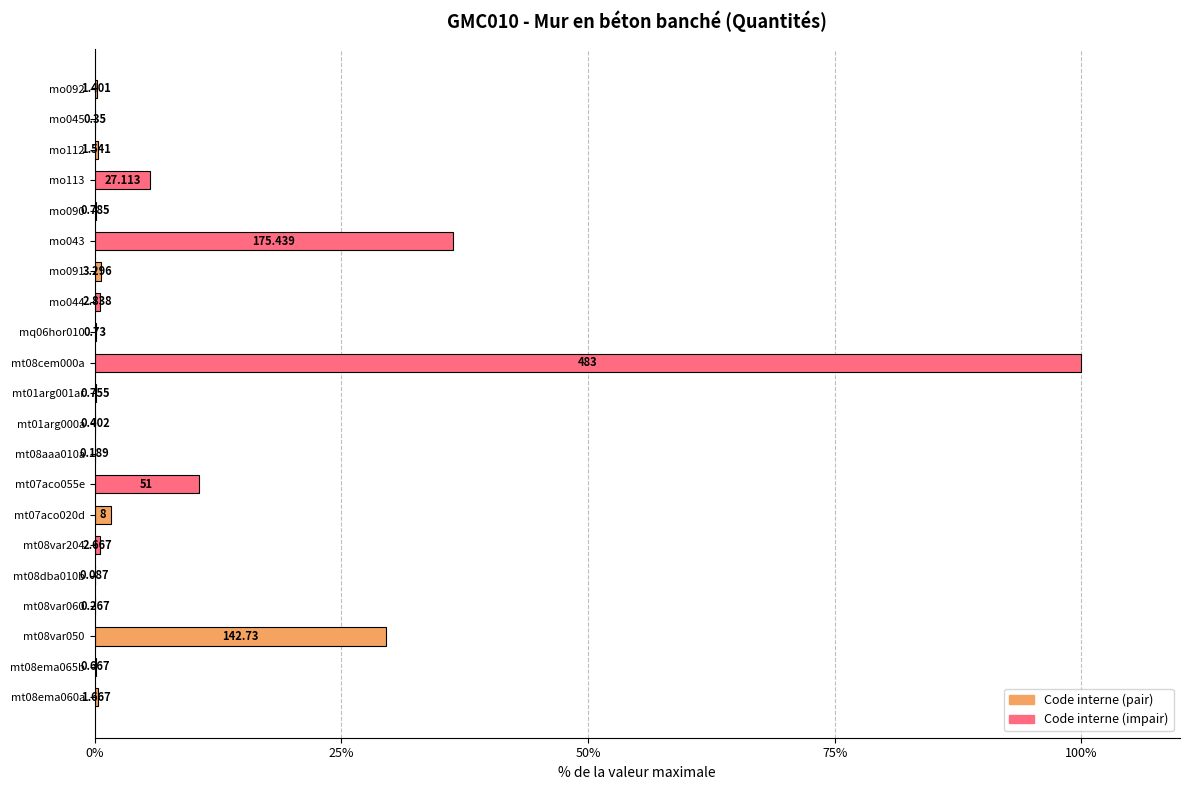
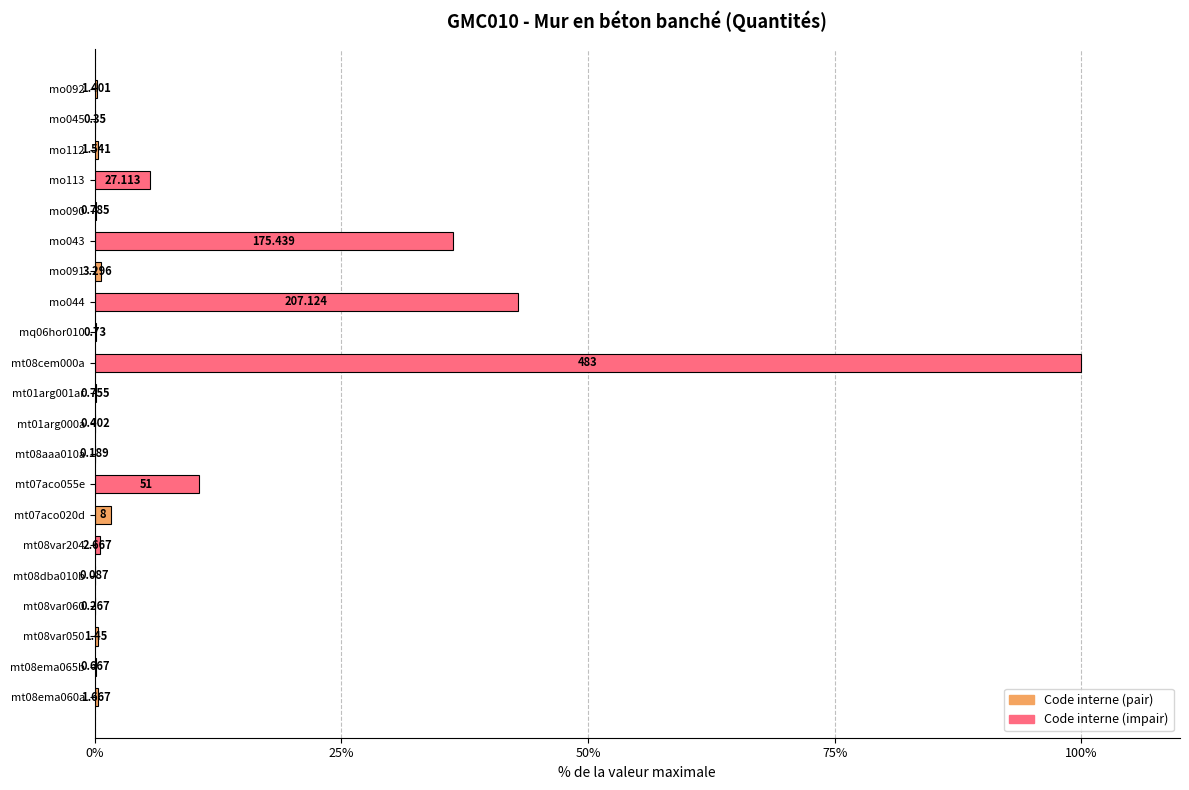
  {
-   "mo044": 2.838,
-   "mt08var050": 142.73
+   "mo044": 207.124,
+   "mt08var050": 1.45
  }
